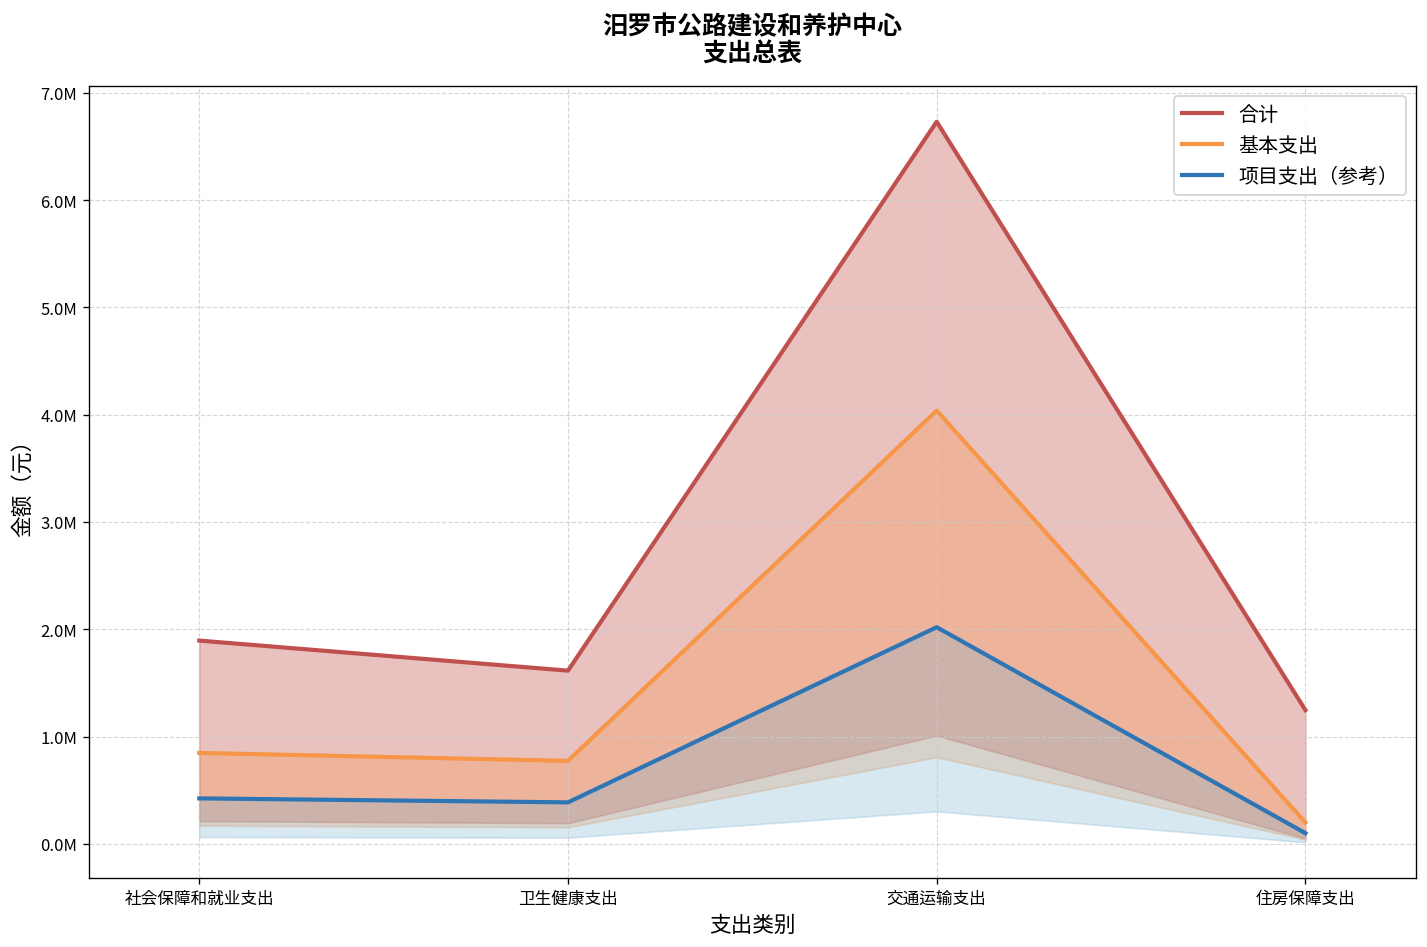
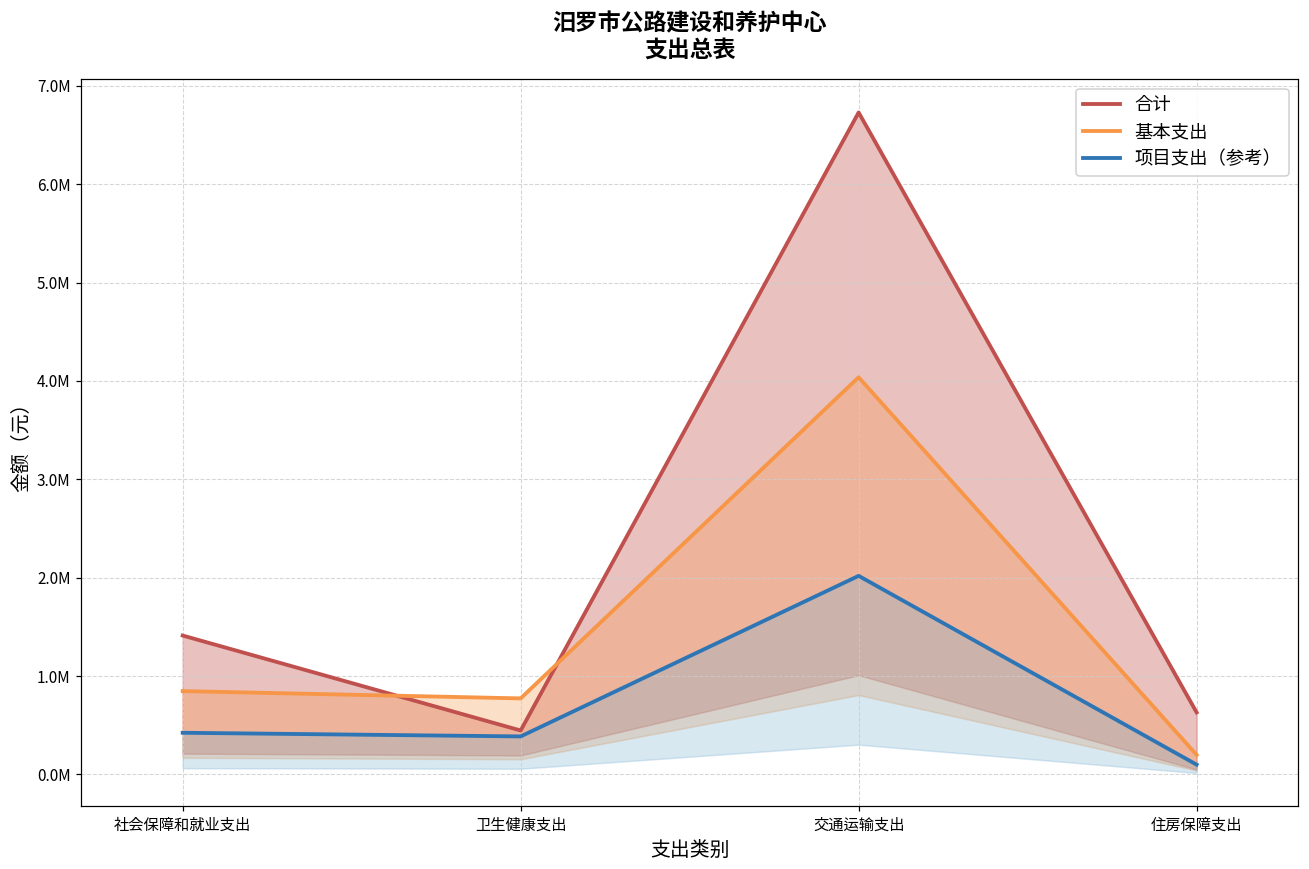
  {
    "合计": {
-     "社会保障和就业支出": 1900000,
-     "卫生健康支出": 1600000,
+     "社会保障和就业支出": 1400000,
+     "卫生健康支出": 400000,
      "交通运输支出": 6700000,
-     "住房保障支出": 1200000
+     "住房保障支出": 600000
    },
    "基本支出": {
      "社会保障和就业支出": 800000,
      "卫生健康支出": 800000,
      "交通运输支出": 4000000,
      "住房保障支出": 200000
    },
    "项目支出（参考）": {
      "社会保障和就业支出": 400000,
      "卫生健康支出": 400000,
      "交通运输支出": 2000000,
      "住房保障支出": 100000
    }
  }
